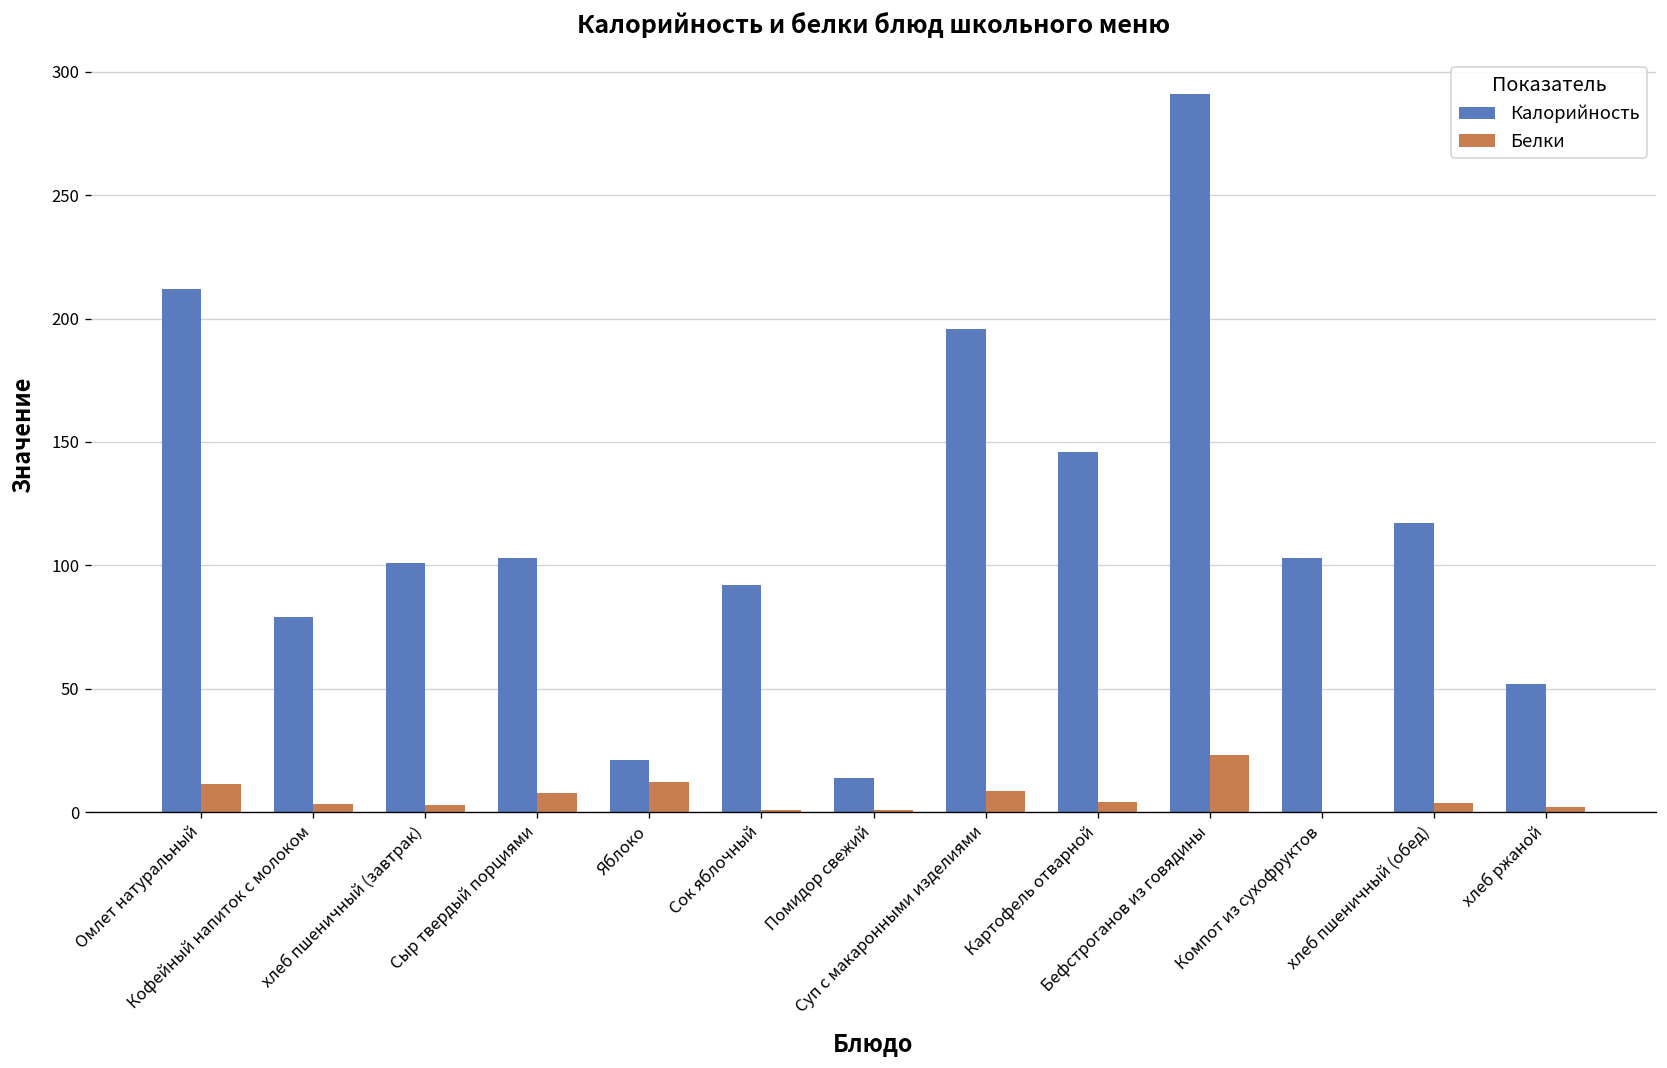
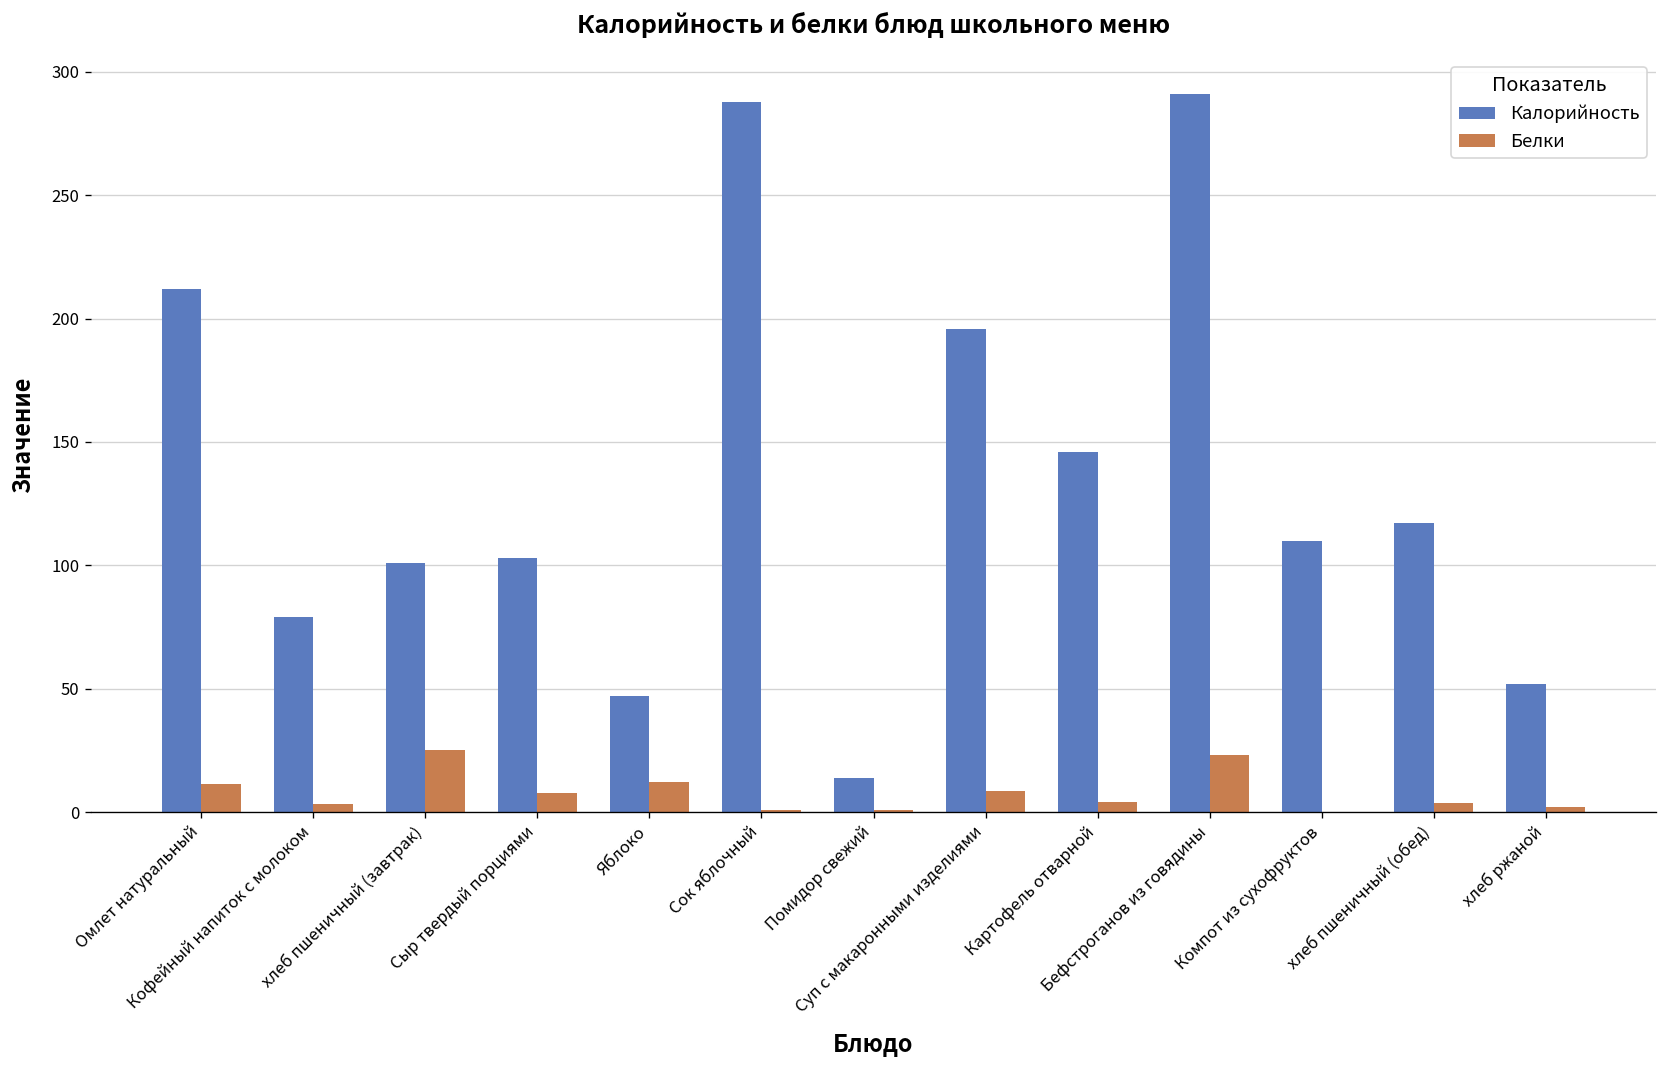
  {
    "Калорийность": {
      "Омлет натуральный": 212,
      "Кофейный напиток с молоком": 79,
      "хлеб пшеничный (завтрак)": 101,
      "Сыр твердый порциями": 103,
-     "Яблоко": 21,
-     "Сок яблочный": 92,
+     "Яблоко": 47,
+     "Сок яблочный": 288,
      "Помидор свежий": 14,
      "Суп с макаронными изделиями": 196,
      "Картофель отварной": 146,
      "Бефстроганов из говядины": 291,
-     "Компот из сухофруктов": 103,
+     "Компот из сухофруктов": 110,
      "хлеб пшеничный (обед)": 117,
      "хлеб ржаной": 52
    },
    "Белки": {
      "Омлет натуральный": 11,
      "Кофейный напиток с молоком": 3,
-     "хлеб пшеничный (завтрак)": 3,
+     "хлеб пшеничный (завтрак)": 25,
      "Сыр твердый порциями": 8,
      "Яблоко": 12,
      "Суп с макаронными изделиями": 9,
      "Картофель отварной": 4,
      "Бефстроганов из говядины": 23,
      "Компот из сухофруктов": 0,
      "хлеб пшеничный (обед)": 4,
      "хлеб ржаной": 2
    }
  }
